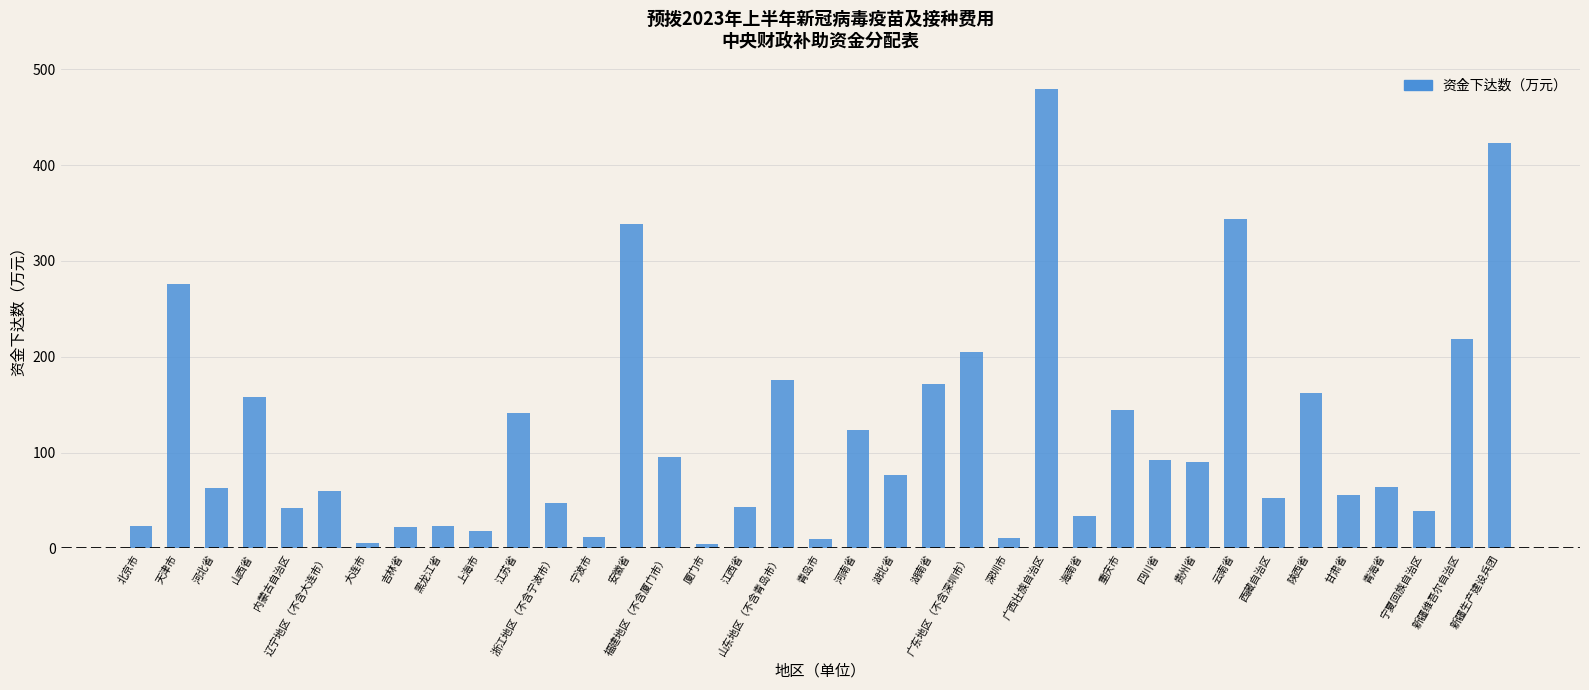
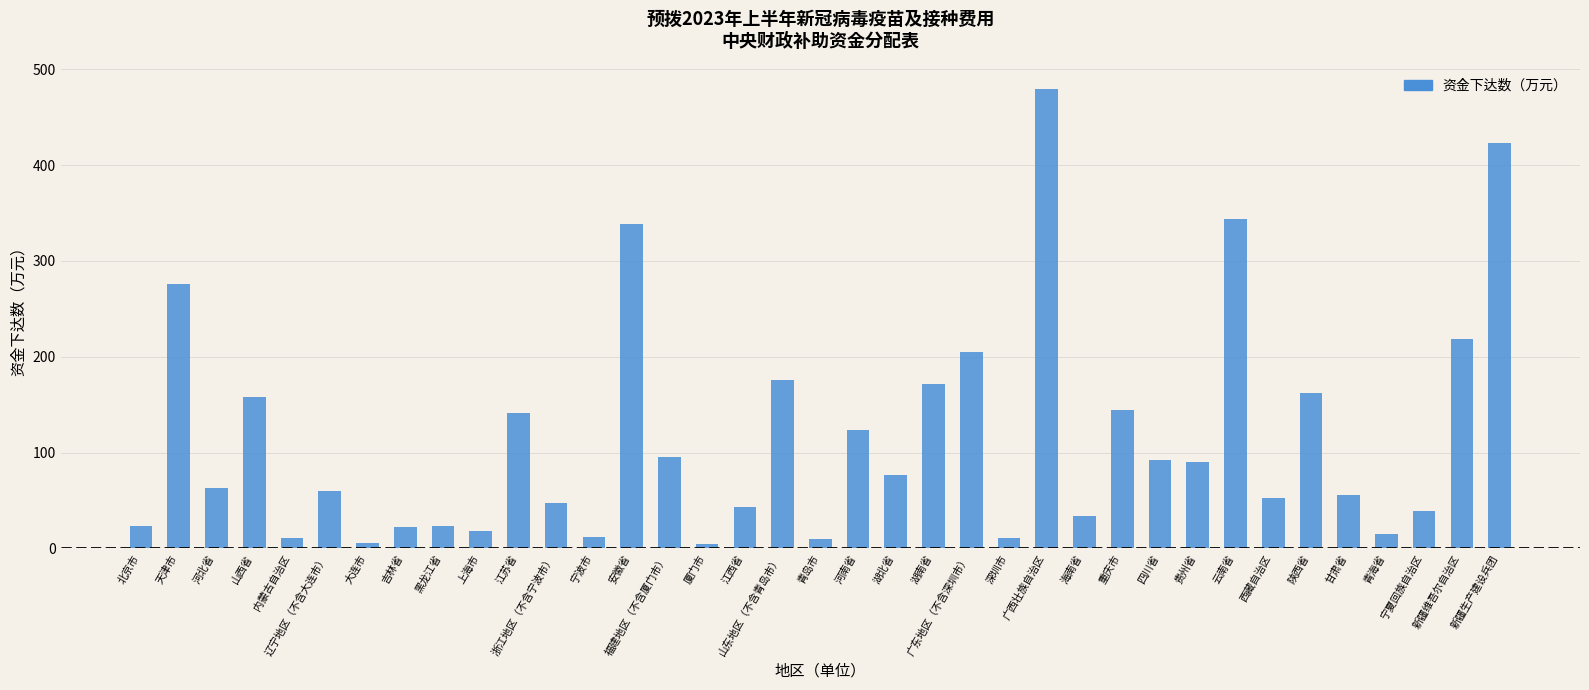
  {
    "北京市": 20,
    "天津市": 280,
    "河北省": 60,
    "山西省": 160,
-   "内蒙古自治区": 40,
+   "内蒙古自治区": 10,
    "辽宁地区（不含大连市）": 60,
    "大连市": 10,
    "吉林省": 20,
    "黑龙江省": 20,
    "上海市": 20,
    "江苏省": 140,
    "浙江地区（不含宁波市）": 50,
    "宁波市": 10,
    "安徽省": 340,
    "福建地区（不含厦门市）": 100,
    "厦门市": 10,
    "江西省": 40,
    "山东地区（不含青岛市）": 180,
    "青岛市": 10,
    "河南省": 120,
    "湖北省": 80,
    "湖南省": 170,
    "广东地区（不含深圳市）": 210,
    "深圳市": 10,
    "广西壮族自治区": 480,
    "海南省": 30,
    "重庆市": 150,
    "四川省": 90,
    "贵州省": 90,
    "云南省": 340,
    "西藏自治区": 50,
    "陕西省": 160,
    "甘肃省": 60,
-   "青海省": 60,
+   "青海省": 20,
    "宁夏回族自治区": 40,
    "新疆维吾尔自治区": 220,
    "新疆生产建设兵团": 420
  }
